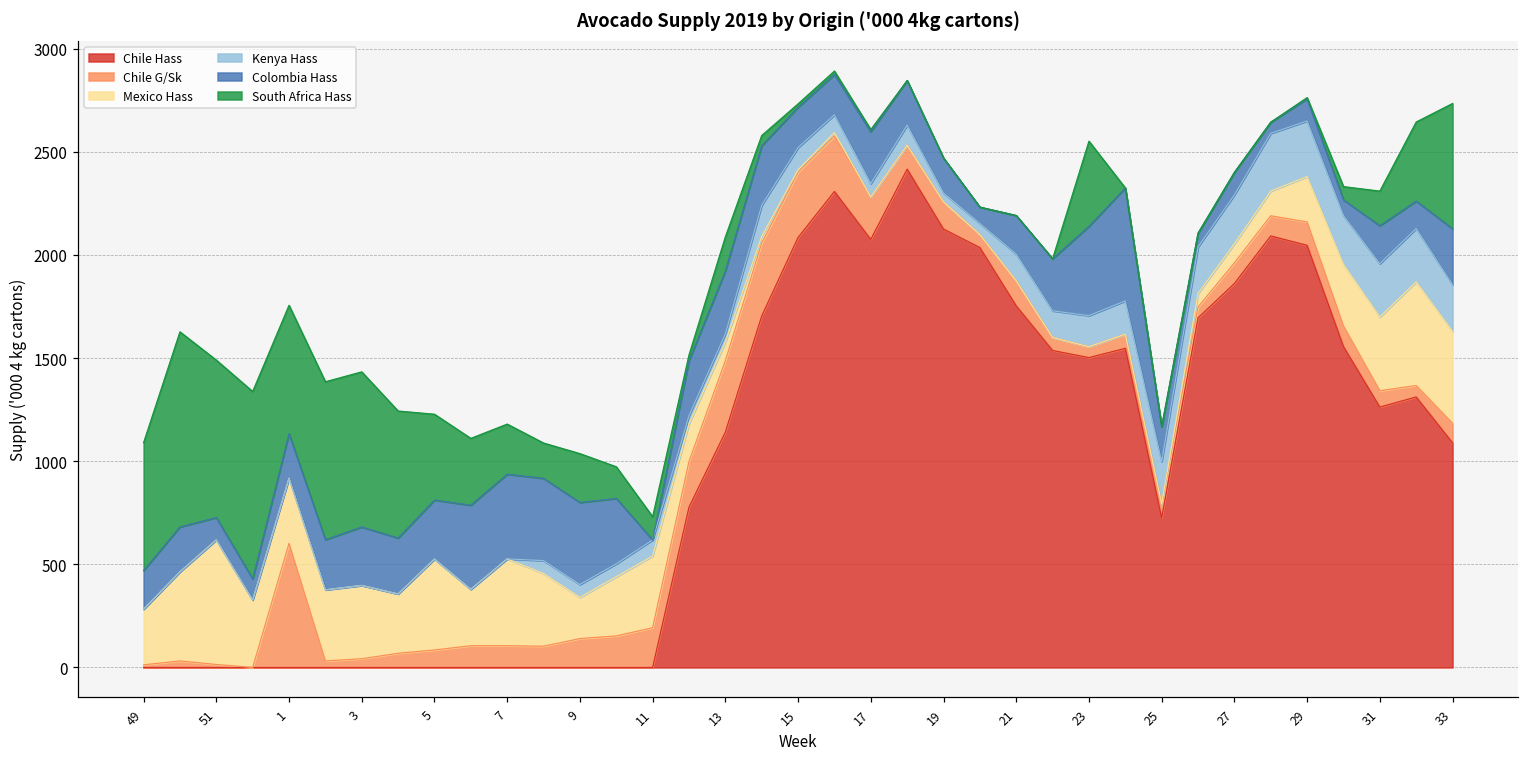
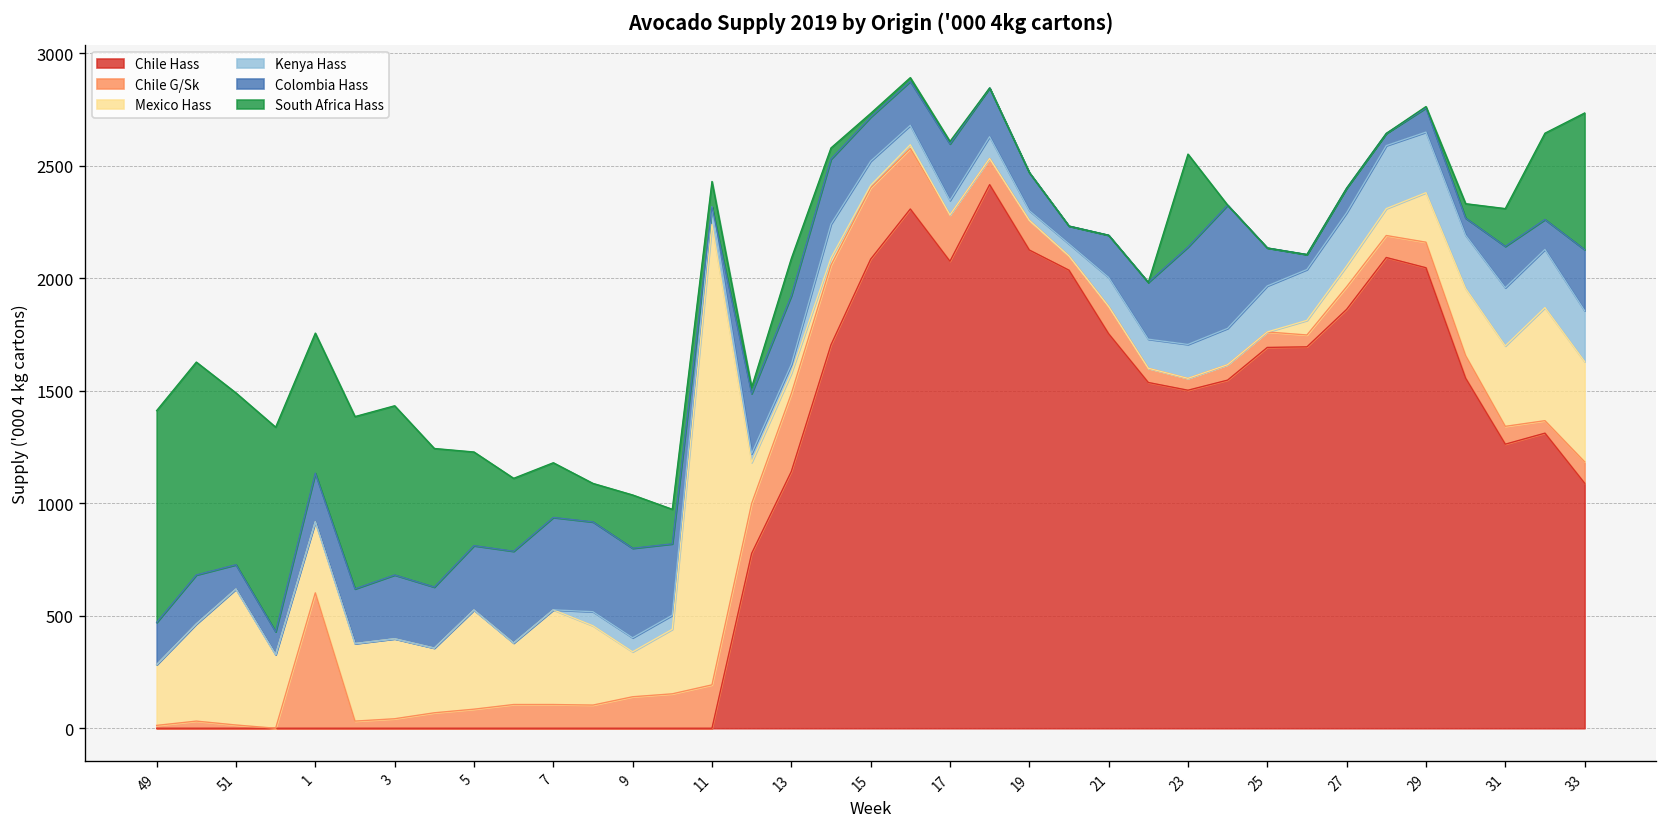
  {
    "Chile Hass": {
      "51": 0,
      "1": 0,
      "3": 0,
      "5": 0,
      "7": 0,
      "9": 0,
      "11": 0,
      "13": 1140,
      "15": 2080,
      "17": 2080,
      "19": 2130,
      "21": 1750,
      "23": 1500,
-     "25": 720,
+     "25": 1690,
      "27": 1860,
      "29": 2050,
      "31": 1260,
      "33": 1090
    },
    "Chile G/Sk": {
      "51": 10,
      "1": 600,
      "3": 40,
      "5": 80,
      "7": 110,
      "9": 140,
      "11": 190,
      "13": 350,
      "27": 100,
      "29": 110,
      "31": 80,
      "33": 100
    },
    "Mexico Hass": {
      "9": 200,
-     "11": 350,
+     "11": 2050,
      "13": 90,
      "27": 90,
      "29": 220,
      "31": 360,
      "33": 450
    },
    "Kenya Hass": {
      "9": 60,
      "13": 40,
      "15": 110,
      "17": 60,
      "19": 40,
      "21": 130,
      "23": 150,
      "25": 200,
      "27": 240,
      "29": 270,
      "31": 260,
      "33": 230
    },
    "Colombia Hass": {
      "49": 190,
      "51": 110,
      "1": 220,
      "3": 280,
      "5": 290,
      "7": 410,
      "9": 400,
      "13": 310,
      "15": 200,
      "23": 430,
      "31": 180,
      "33": 270
    },
    "South Africa Hass": {
-     "49": 620,
+     "49": 940,
      "51": 760,
      "1": 620,
      "3": 750,
      "5": 420,
      "7": 240,
      "9": 240,
      "11": 110,
      "13": 170,
      "15": 20,
      "23": 410,
      "31": 170,
      "33": 610
    }
  }
